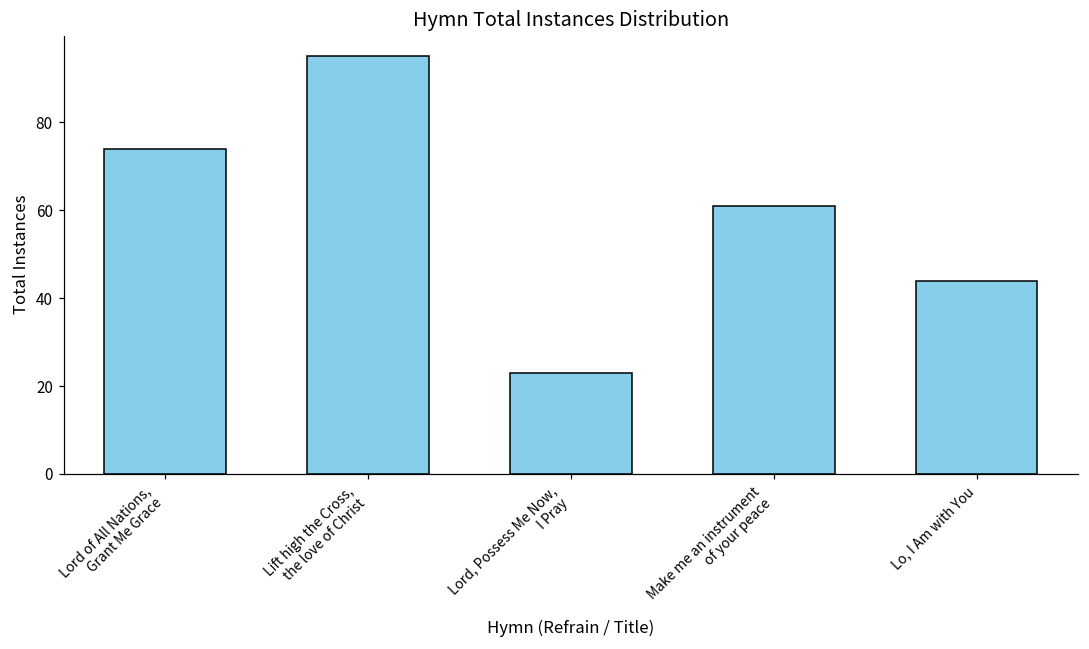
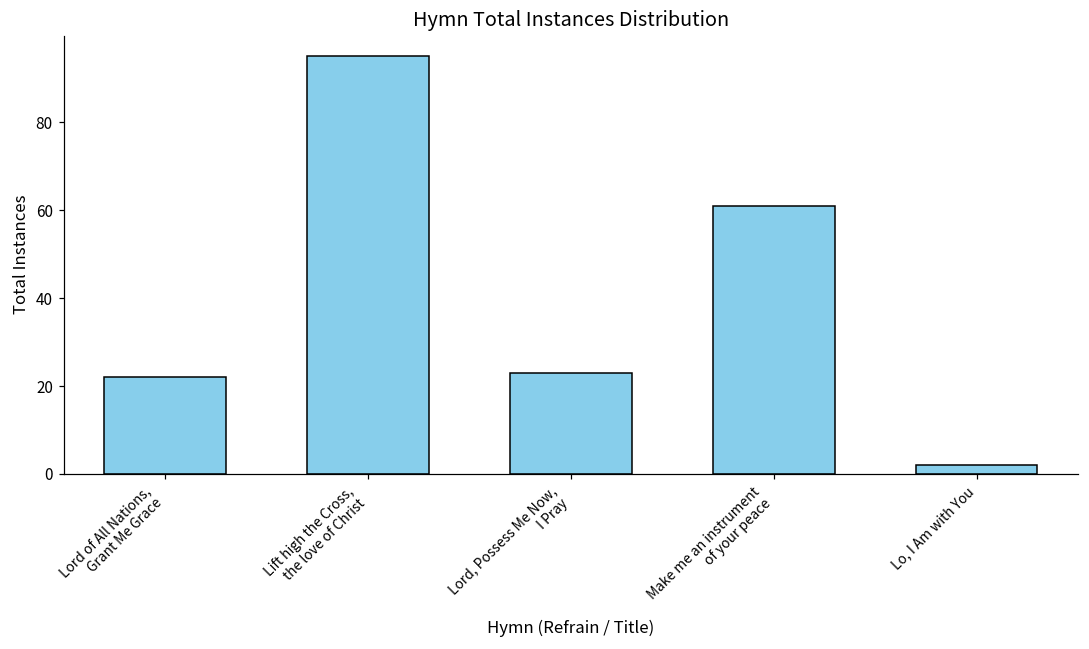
  {
-   "Lord of All Nations, Grant Me Grace": 74,
+   "Lord of All Nations, Grant Me Grace": 22,
    "Lift high the Cross, the love of Christ": 95,
    "Lord, Possess Me Now, I Pray": 23,
    "Make me an instrument of your peace": 61,
-   "Lo, I Am with You": 44
+   "Lo, I Am with You": 2
  }
